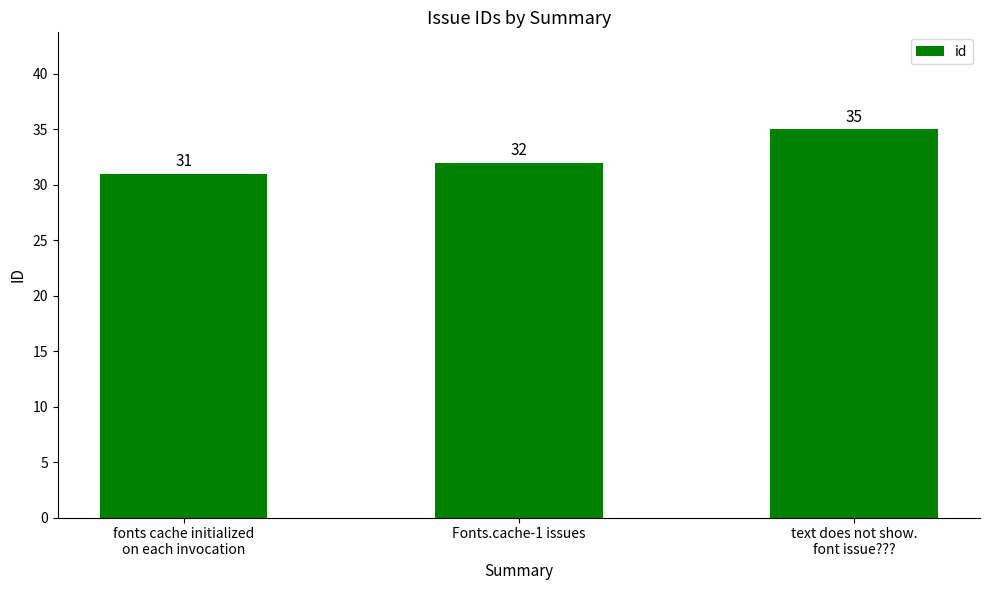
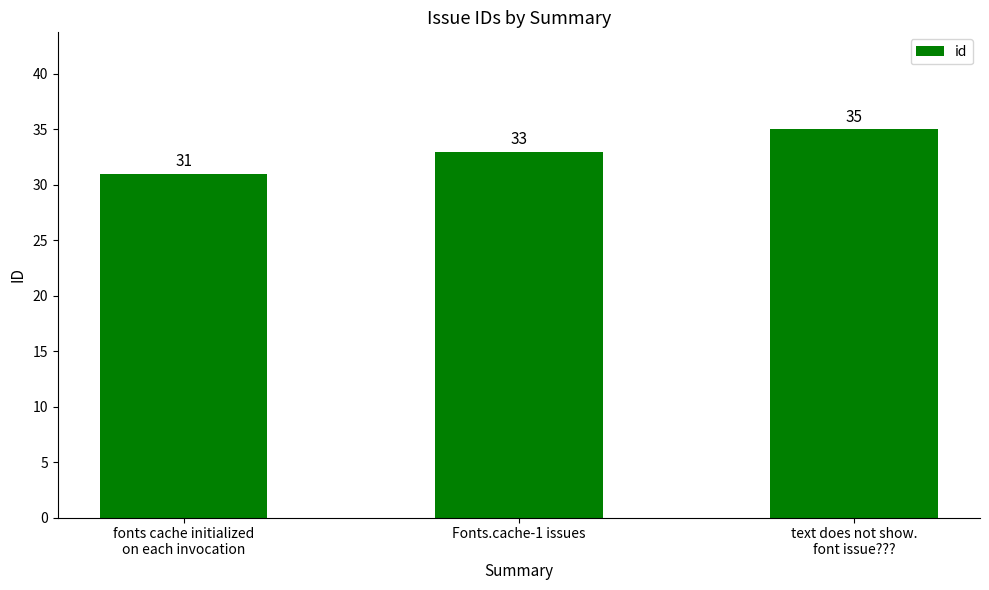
  {
    "fonts cache initialized on each invocation": 31,
-   "Fonts.cache-1 issues": 32,
+   "Fonts.cache-1 issues": 33,
    "text does not show. font issue???": 35
  }
